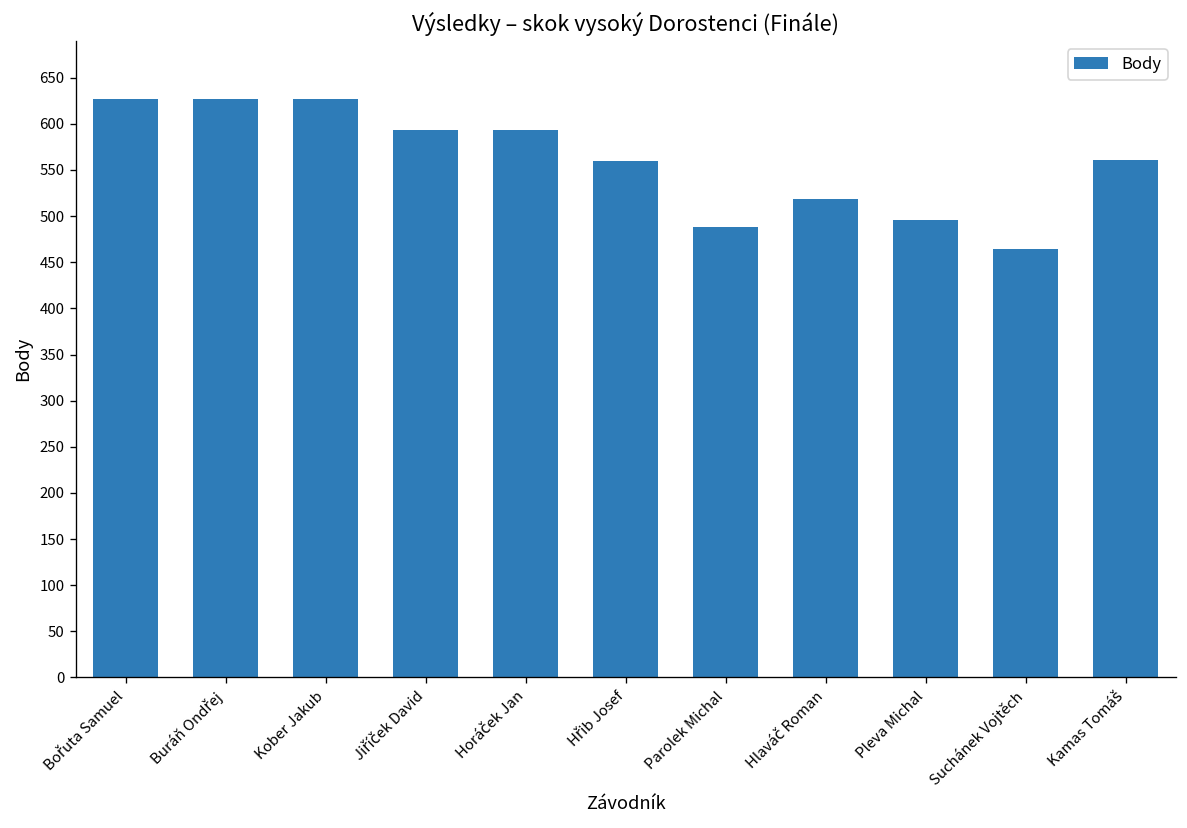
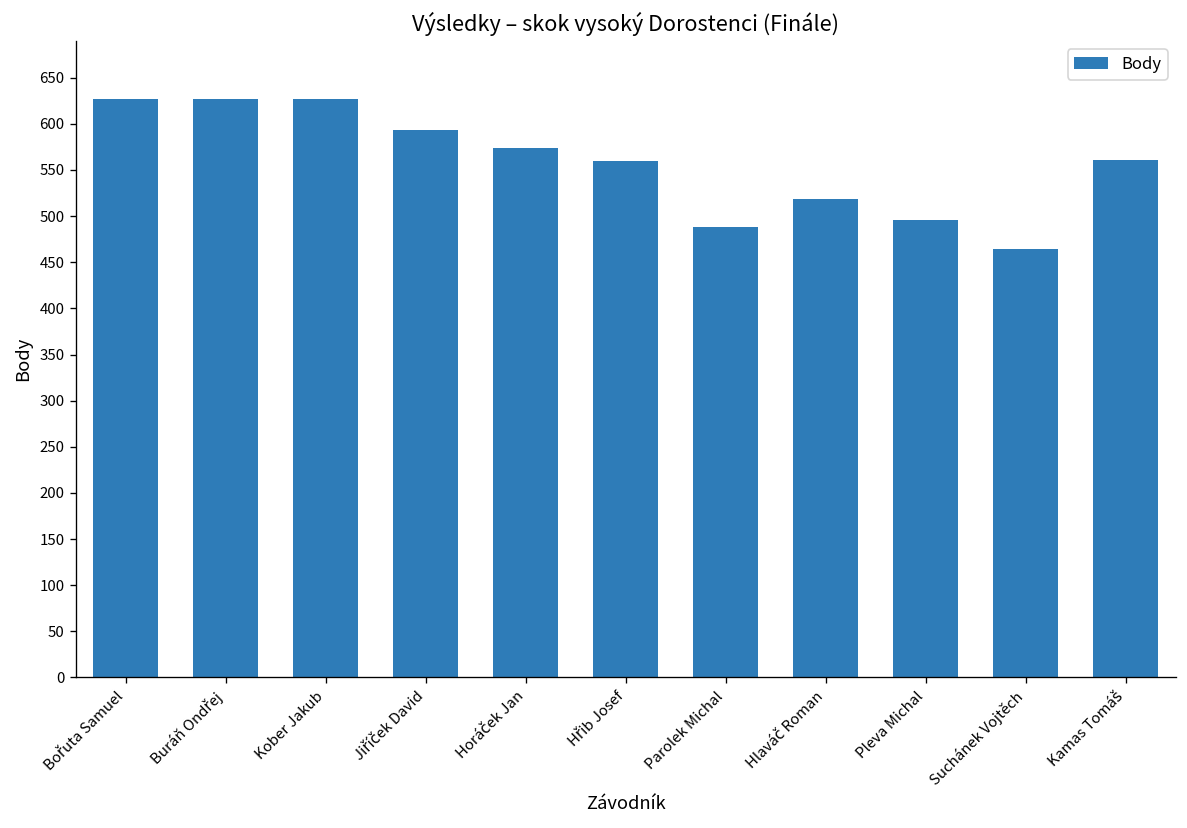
  {
    "Bořuta Samuel": 630,
    "Buráň Ondřej": 630,
    "Kober Jakub": 630,
    "Jiříček David": 590,
-   "Horáček Jan": 590,
+   "Horáček Jan": 570,
    "Hřib Josef": 560,
    "Parolek Michal": 490,
    "Hlaváč Roman": 520,
    "Pleva Michal": 500,
    "Suchánek Vojtěch": 460,
    "Kamas Tomáš": 560
  }
